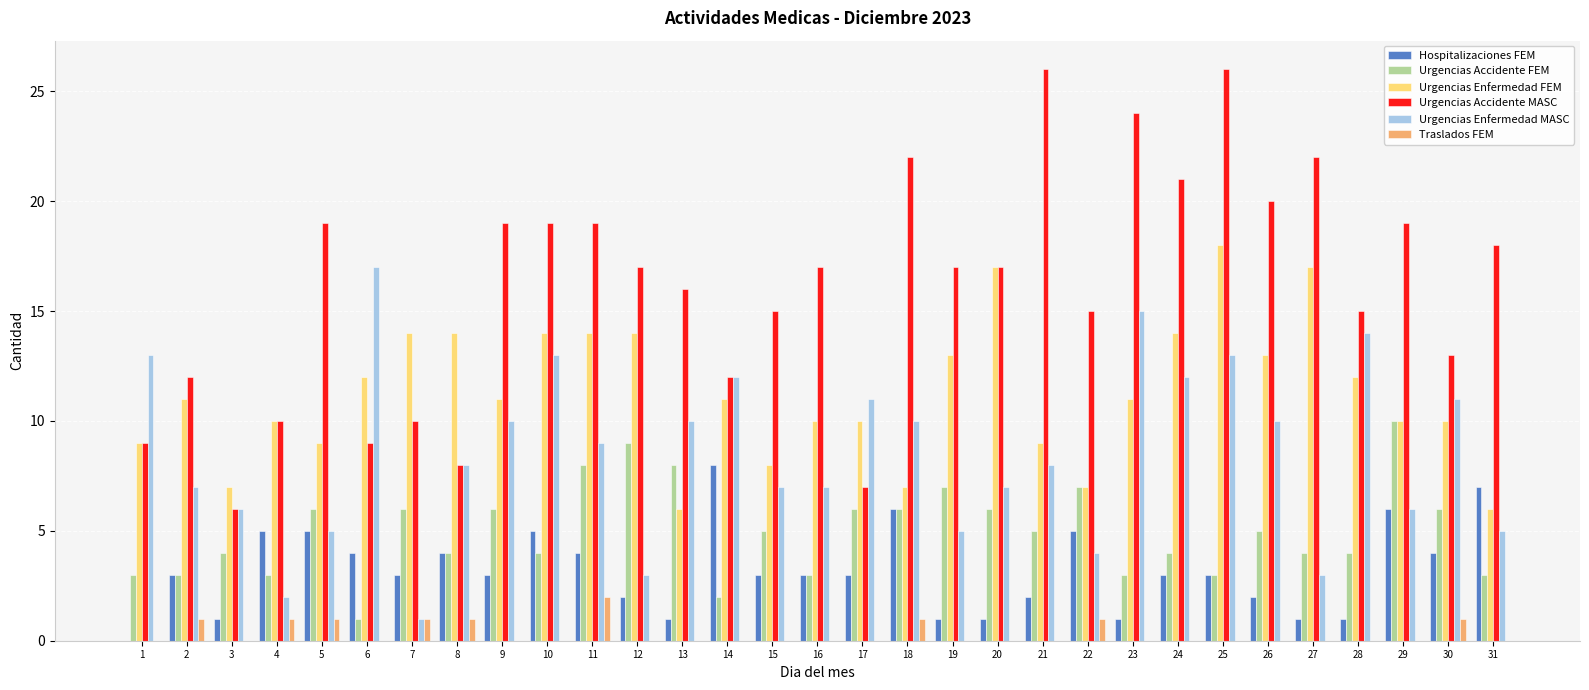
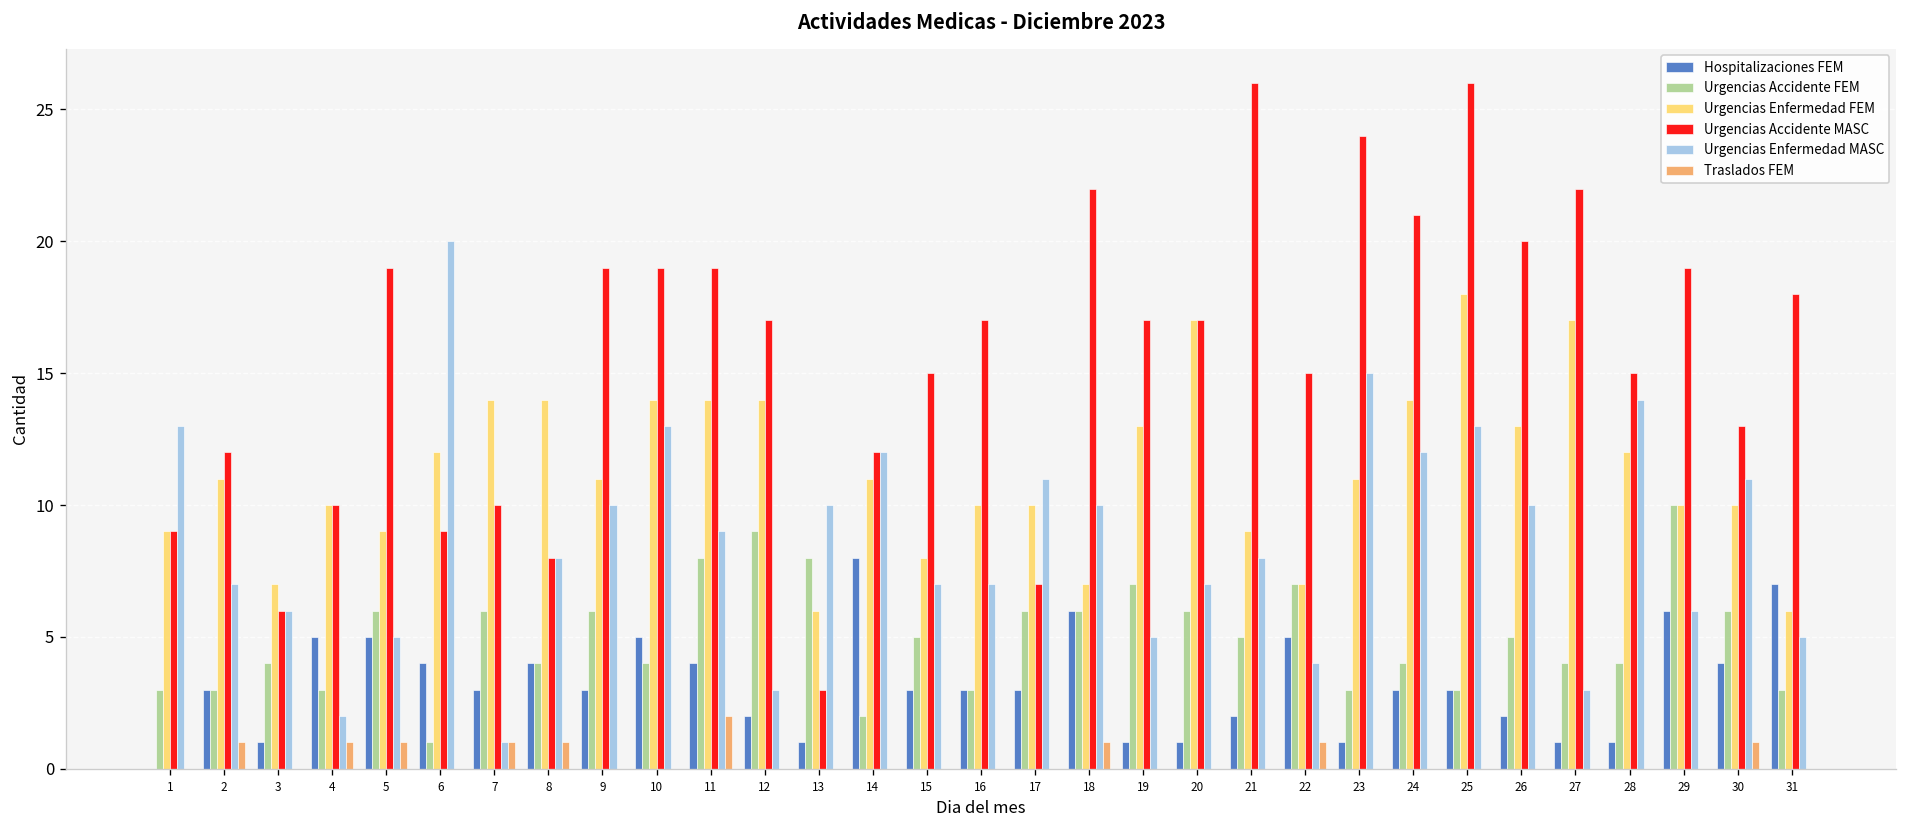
  {
    "Hospitalizaciones FEM": {
      "1": 0,
      "2": 3,
      "3": 1,
      "4": 5,
      "5": 5,
      "6": 4,
      "7": 3,
      "8": 4,
      "9": 3,
      "10": 5,
      "11": 4,
      "12": 2,
      "13": 1,
      "14": 8,
      "15": 3,
      "16": 3,
      "17": 3,
      "18": 6,
      "19": 1,
      "20": 1,
      "21": 2,
      "22": 5,
      "23": 1,
      "24": 3,
      "25": 3,
      "26": 2,
      "27": 1,
      "28": 1,
      "29": 6,
      "30": 4,
      "31": 7
    },
    "Urgencias Accidente FEM": {
      "1": 3,
      "2": 3,
      "3": 4,
      "4": 3,
      "5": 6,
      "6": 1,
      "7": 6,
      "8": 4,
      "9": 6,
      "10": 4,
      "11": 8,
      "12": 9,
      "13": 8,
      "14": 2,
      "15": 5,
      "16": 3,
      "17": 6,
      "18": 6,
      "19": 7,
      "20": 6,
      "21": 5,
      "22": 7,
      "23": 3,
      "24": 4,
      "25": 3,
      "26": 5,
      "27": 4,
      "28": 4,
      "29": 10,
      "30": 6,
      "31": 3
    },
    "Urgencias Accidente MASC": {
      "1": 9,
      "2": 12,
      "3": 6,
      "4": 10,
      "5": 19,
      "6": 9,
      "7": 10,
      "8": 8,
      "9": 19,
      "10": 19,
      "11": 19,
      "12": 17,
-     "13": 16,
+     "13": 3,
      "14": 12,
      "15": 15,
      "16": 17,
      "17": 7,
      "18": 22,
      "19": 17,
      "20": 17,
      "21": 26,
      "22": 15,
      "23": 24,
      "24": 21,
      "25": 26,
      "26": 20,
      "27": 22,
      "28": 15,
      "29": 19,
      "30": 13,
      "31": 18
    },
    "Urgencias Enfermedad MASC": {
      "1": 13,
      "2": 7,
      "3": 6,
      "4": 2,
      "5": 5,
-     "6": 17,
+     "6": 20,
      "7": 1,
      "8": 8,
      "9": 10,
      "10": 13,
      "11": 9,
      "12": 3,
      "13": 10,
      "14": 12,
      "15": 7,
      "16": 7,
      "17": 11,
      "18": 10,
      "19": 5,
      "20": 7,
      "21": 8,
      "22": 4,
      "23": 15,
      "24": 12,
      "25": 13,
      "26": 10,
      "27": 3,
      "28": 14,
      "29": 6,
      "30": 11,
      "31": 5
    }
  }
